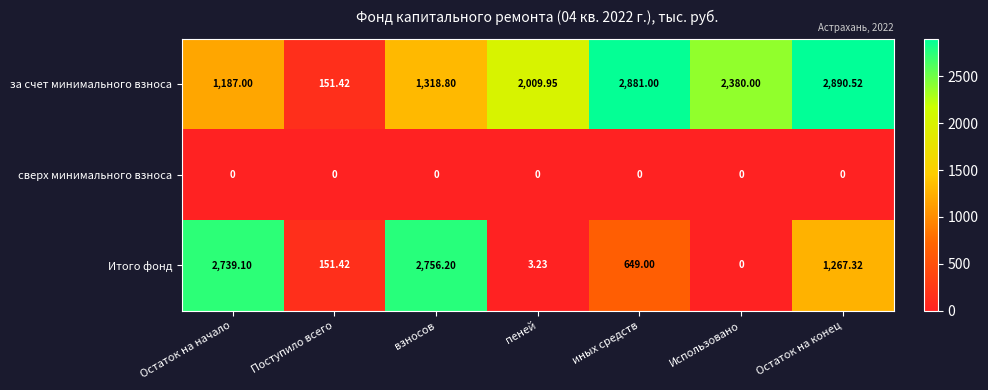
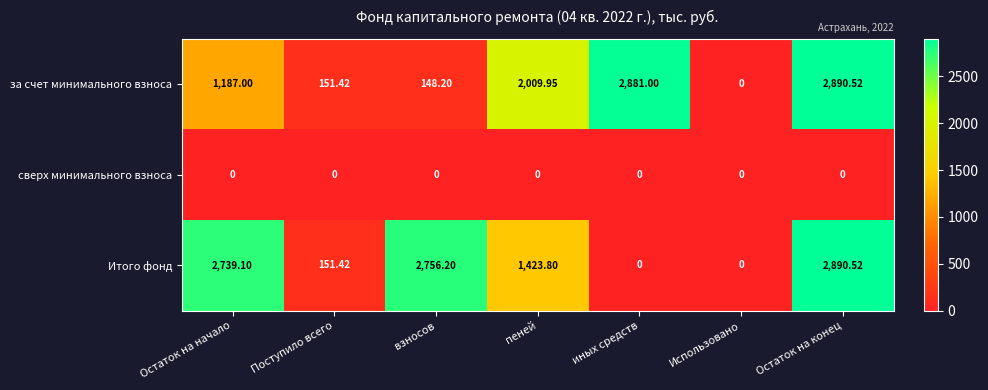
  {
    "за счет минимального взноса": {
      "Остаток на начало": "1,187.00",
      "Поступило всего": "151.42",
-     "взносов": "1,318.80",
+     "взносов": "148.20",
      "пеней": "2,009.95",
      "иных средств": "2,881.00",
-     "Использовано": "2,380.00",
+     "Использовано": "0",
      "Остаток на конец": "2,890.52"
    },
    "сверх минимального взноса": {
      "Остаток на начало": "0",
      "Поступило всего": "0",
      "взносов": "0",
      "пеней": "0",
      "иных средств": "0",
      "Использовано": "0",
      "Остаток на конец": "0"
    },
    "Итого фонд": {
      "Остаток на начало": "2,739.10",
      "Поступило всего": "151.42",
      "взносов": "2,756.20",
-     "пеней": "3.23",
-     "иных средств": "649.00",
+     "пеней": "1,423.80",
+     "иных средств": "0",
      "Использовано": "0",
-     "Остаток на конец": "1,267.32"
+     "Остаток на конец": "2,890.52"
    }
  }
